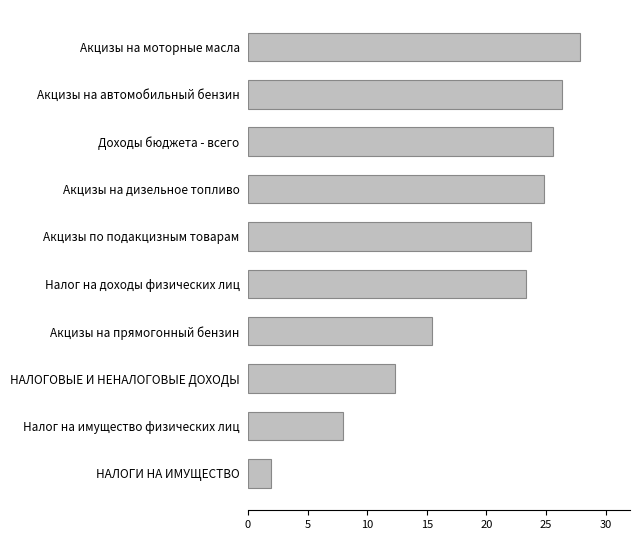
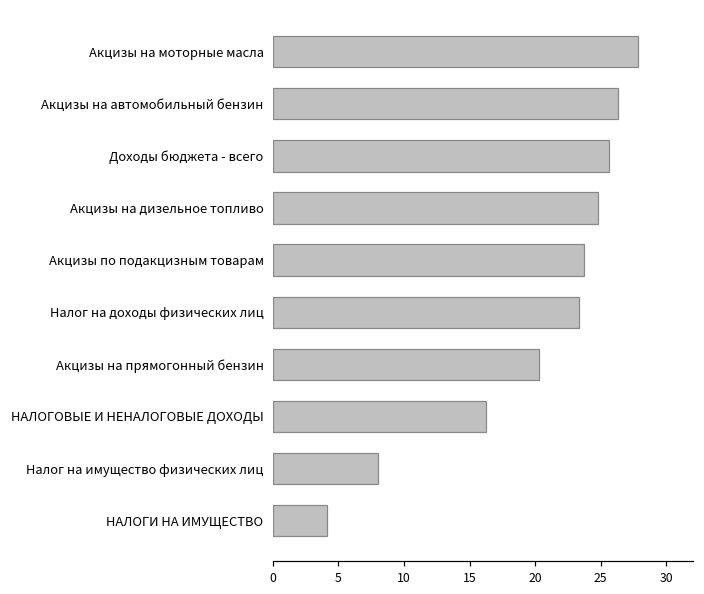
  {
    "Акцизы на моторные масла": 27.9,
    "Акцизы на автомобильный бензин": 26.3,
    "Доходы бюджета - всего": 25.6,
    "Акцизы на дизельное топливо": 24.8,
    "Акцизы по подакцизным товарам": 23.7,
    "Налог на доходы физических лиц": 23.4,
-   "Акцизы на прямогонный бензин": 15.5,
-   "НАЛОГОВЫЕ И НЕНАЛОГОВЫЕ ДОХОДЫ": 12.3,
+   "Акцизы на прямогонный бензин": 20.3,
+   "НАЛОГОВЫЕ И НЕНАЛОГОВЫЕ ДОХОДЫ": 16.3,
    "Налог на имущество физических лиц": 8.0,
-   "НАЛОГИ НА ИМУЩЕСТВО": 2.0
+   "НАЛОГИ НА ИМУЩЕСТВО": 4.2
  }
